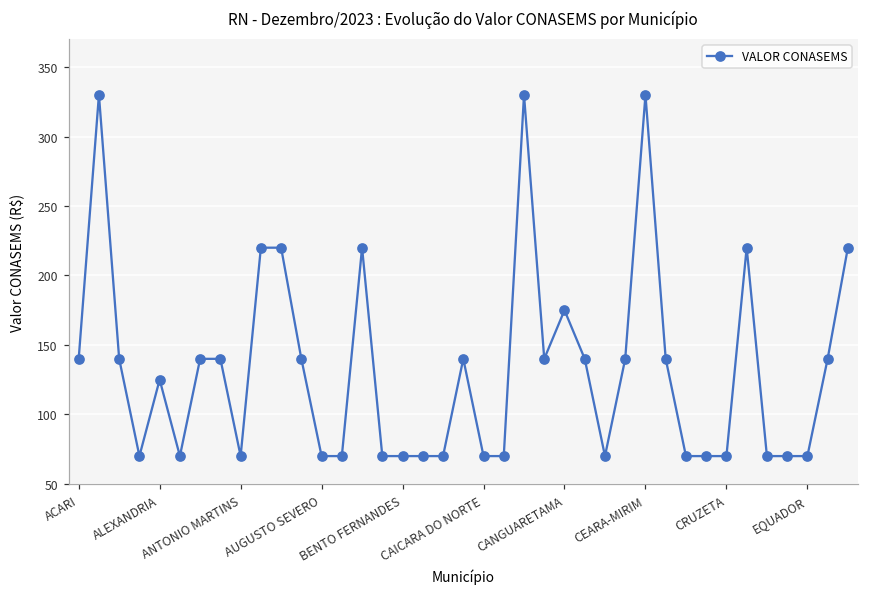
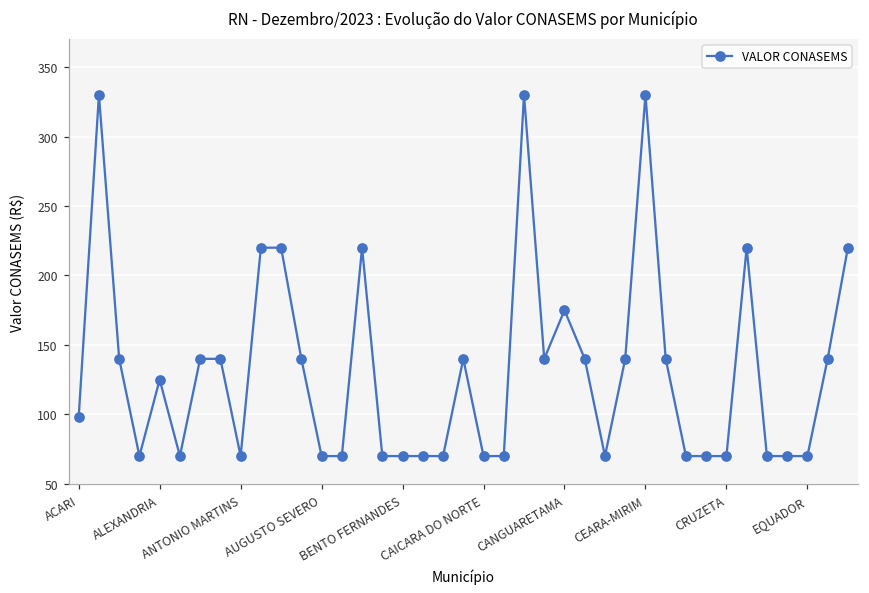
  {
-   "ACARI": 140,
+   "ACARI": 98,
    "ALEXANDRIA": 125,
    "ANTONIO MARTINS": 70,
    "AUGUSTO SEVERO": 70,
    "BENTO FERNANDES": 70,
    "CAICARA DO NORTE": 70,
    "CANGUARETAMA": 175,
    "CEARA-MIRIM": 330,
    "CRUZETA": 70,
    "EQUADOR": 70
  }
